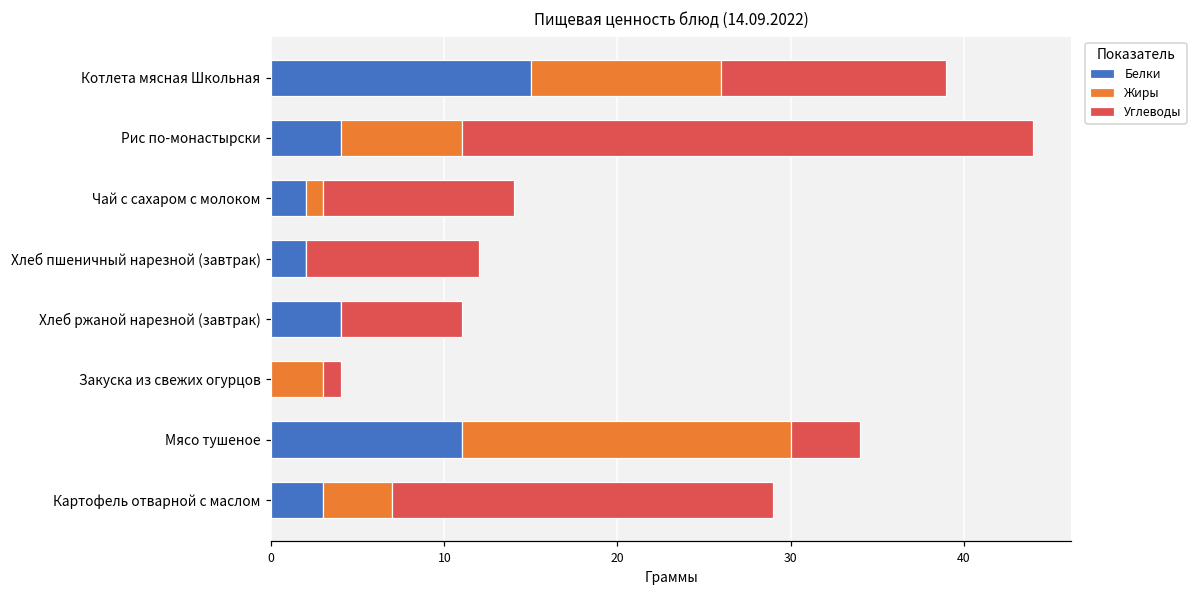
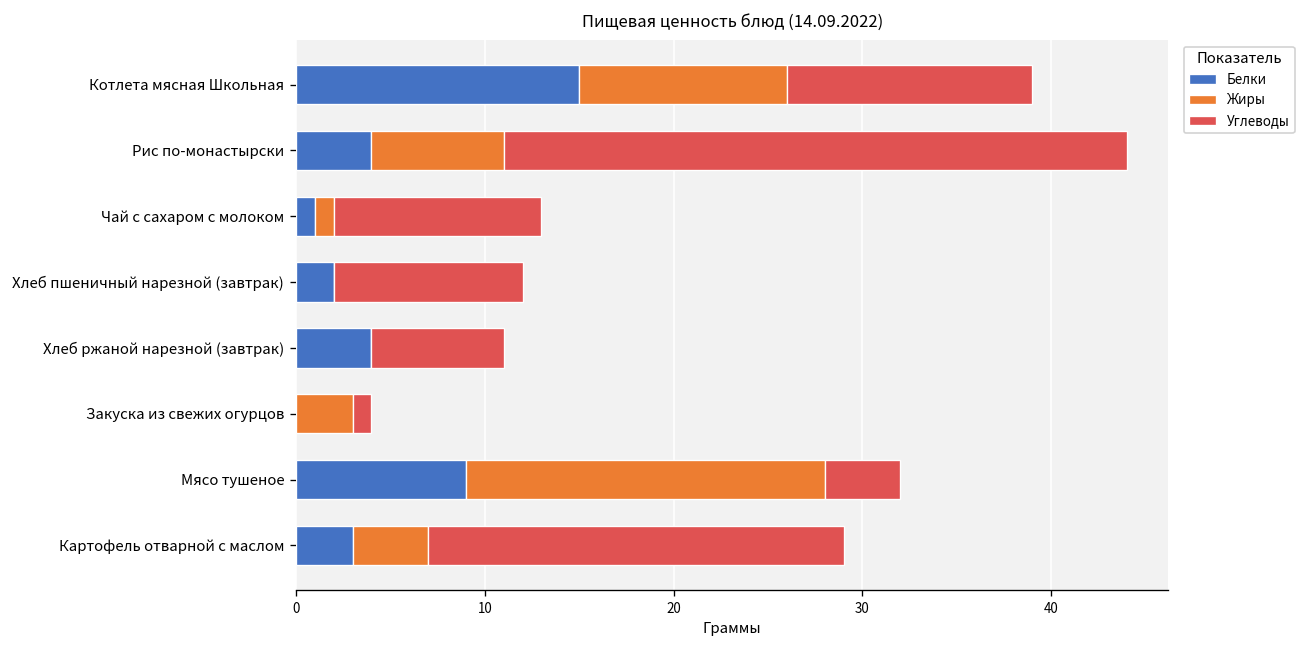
  {
    "Белки": {
      "Котлета мясная Школьная": 15,
      "Рис по-монастырски": 4,
-     "Чай с сахаром с молоком": 2,
+     "Чай с сахаром с молоком": 1,
      "Хлеб пшеничный нарезной (завтрак)": 2,
      "Хлеб ржаной нарезной (завтрак)": 4,
      "Закуска из свежих огурцов": 0,
-     "Мясо тушеное": 11,
+     "Мясо тушеное": 9,
      "Картофель отварной с маслом": 3
    }
  }
